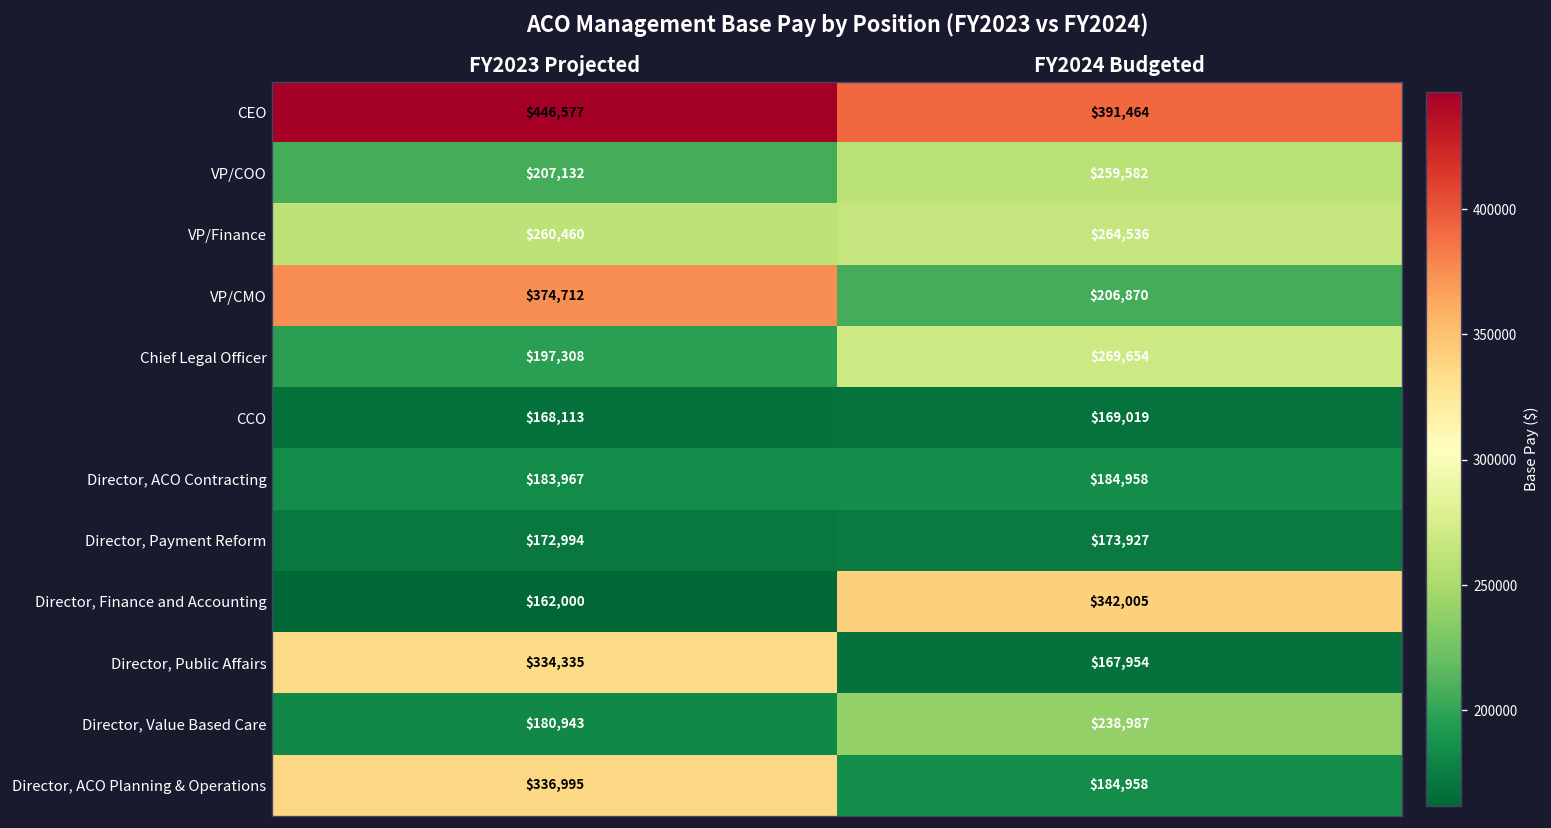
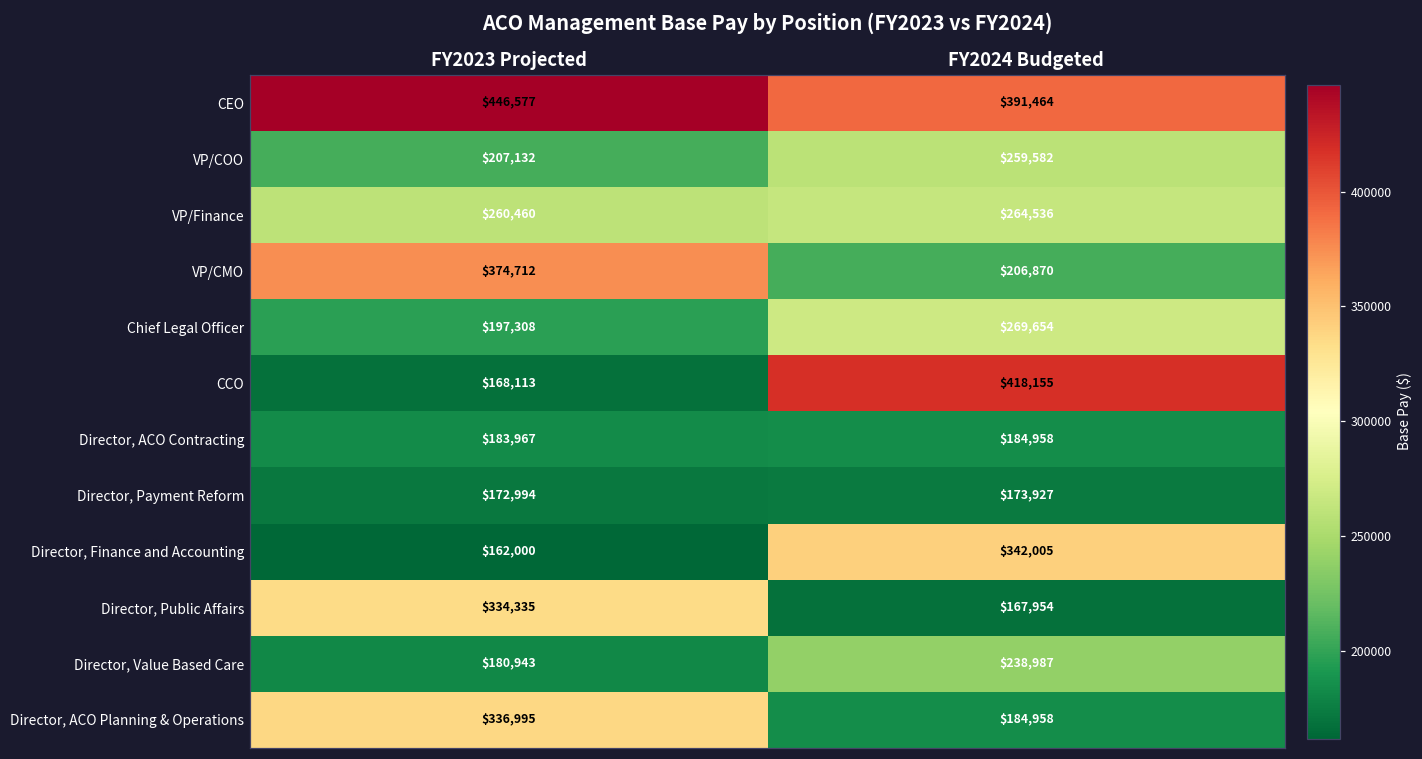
  {
    "CEO": {
      "FY2023 Projected": "$446,577",
      "FY2024 Budgeted": "$391,464"
    },
    "VP/COO": {
      "FY2023 Projected": "$207,132",
      "FY2024 Budgeted": "$259,582"
    },
    "VP/Finance": {
      "FY2023 Projected": "$260,460",
      "FY2024 Budgeted": "$264,536"
    },
    "VP/CMO": {
      "FY2023 Projected": "$374,712",
      "FY2024 Budgeted": "$206,870"
    },
    "Chief Legal Officer": {
      "FY2023 Projected": "$197,308",
      "FY2024 Budgeted": "$269,654"
    },
    "CCO": {
      "FY2023 Projected": "$168,113",
-     "FY2024 Budgeted": "$169,019"
+     "FY2024 Budgeted": "$418,155"
    },
    "Director, ACO Contracting": {
      "FY2023 Projected": "$183,967",
      "FY2024 Budgeted": "$184,958"
    },
    "Director, Payment Reform": {
      "FY2023 Projected": "$172,994",
      "FY2024 Budgeted": "$173,927"
    },
    "Director, Finance and Accounting": {
      "FY2023 Projected": "$162,000",
      "FY2024 Budgeted": "$342,005"
    },
    "Director, Public Affairs": {
      "FY2023 Projected": "$334,335",
      "FY2024 Budgeted": "$167,954"
    },
    "Director, Value Based Care": {
      "FY2023 Projected": "$180,943",
      "FY2024 Budgeted": "$238,987"
    },
    "Director, ACO Planning & Operations": {
      "FY2023 Projected": "$336,995",
      "FY2024 Budgeted": "$184,958"
    }
  }
